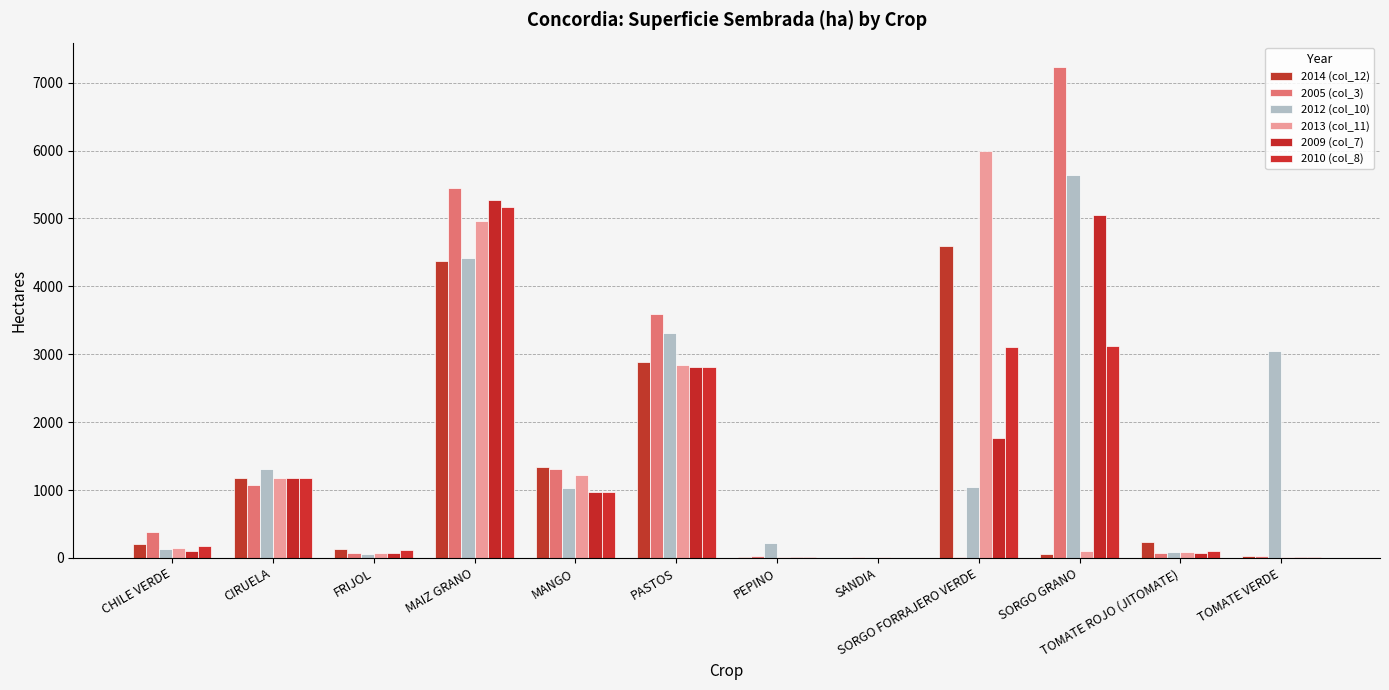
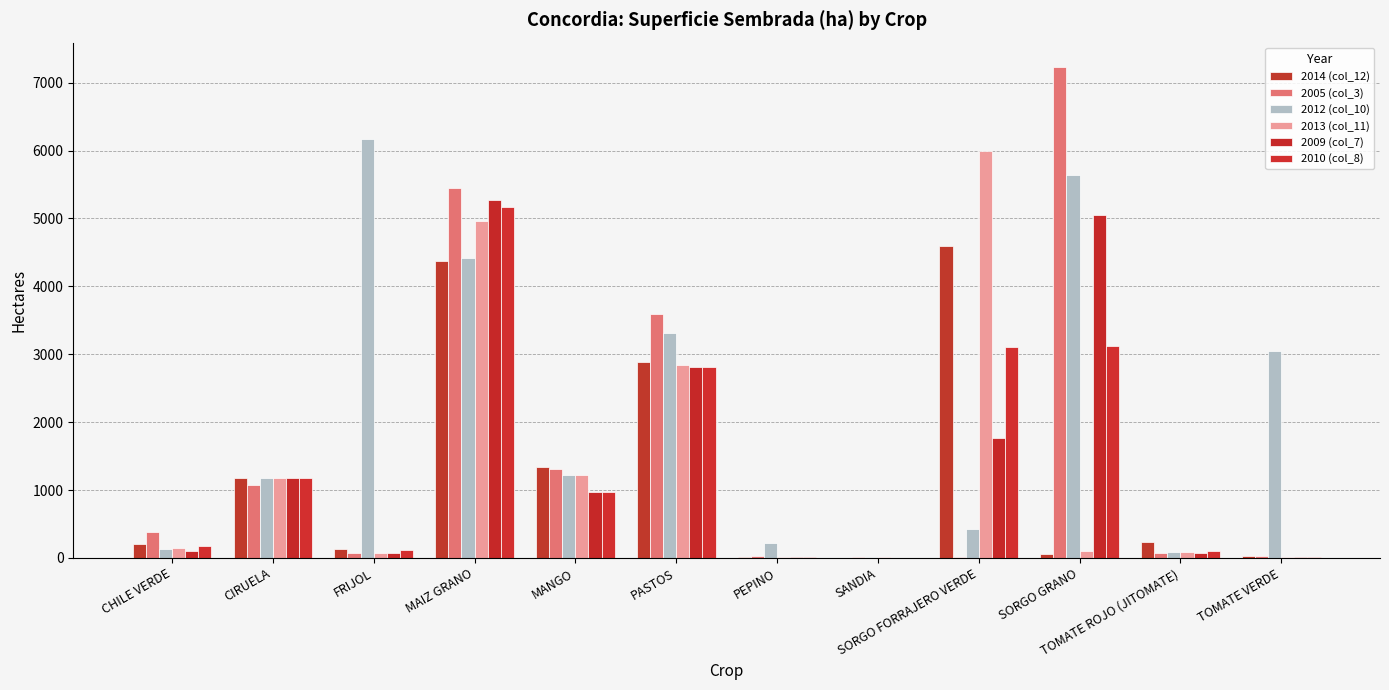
  {
    "2012 (col_10)": {
      "CHILE VERDE": 100,
-     "CIRUELA": 1300,
-     "FRIJOL": 100,
+     "CIRUELA": 1200,
+     "FRIJOL": 6200,
      "MAIZ GRANO": 4400,
-     "MANGO": 1000,
+     "MANGO": 1200,
      "PASTOS": 3300,
      "PEPINO": 200,
-     "SORGO FORRAJERO VERDE": 1000,
+     "SORGO FORRAJERO VERDE": 400,
      "SORGO GRANO": 5600,
      "TOMATE ROJO (JITOMATE)": 100,
      "TOMATE VERDE": 3000
    }
  }
